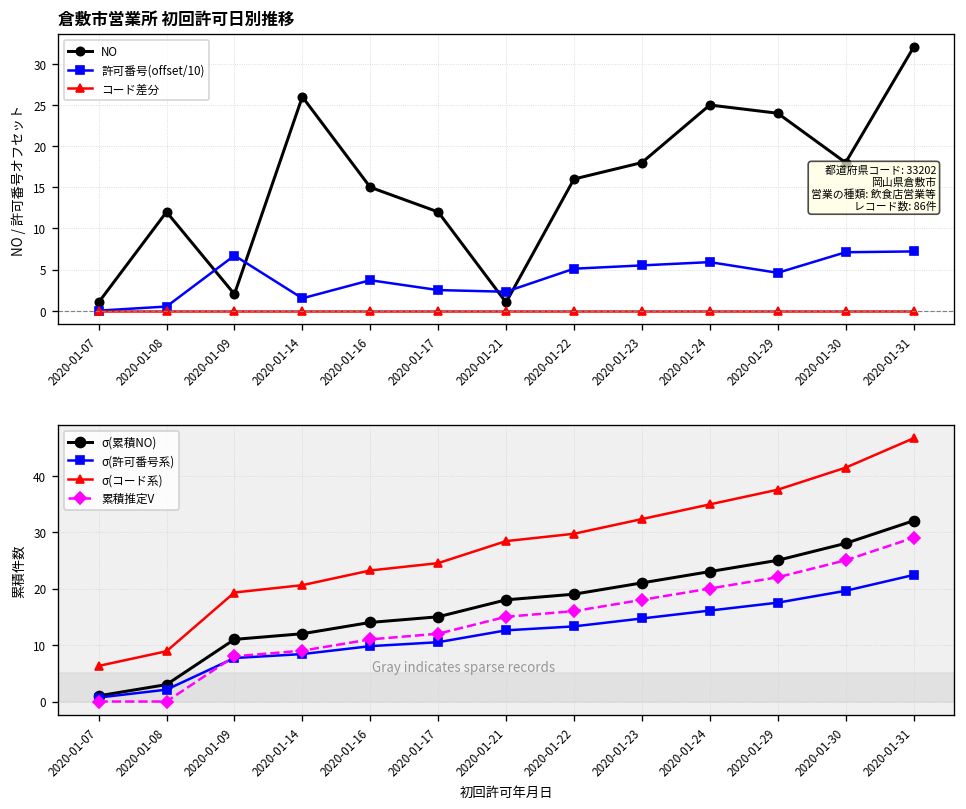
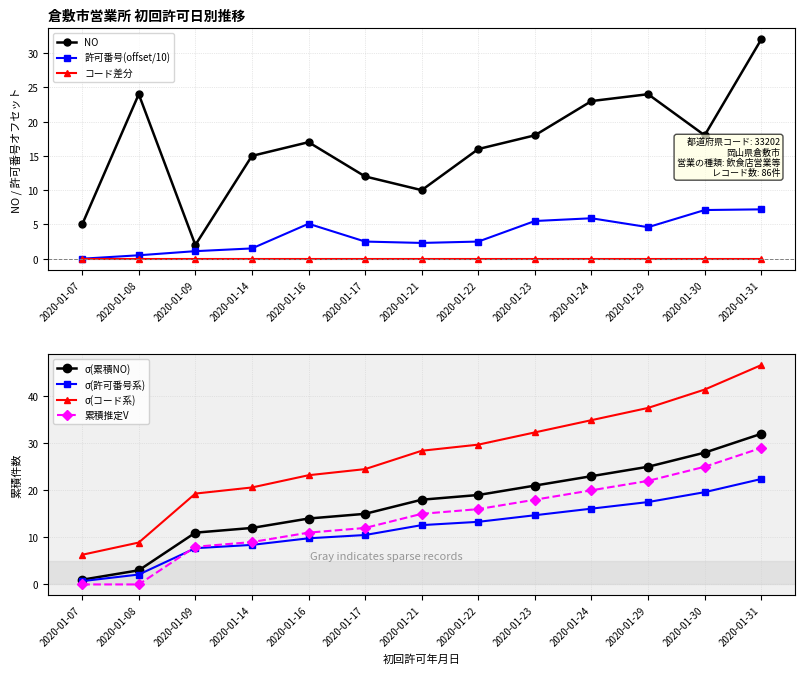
  {
    "倉敷市営業所 初回許可日別推移": {
      "NO": {
-       "2020-01-07": 1,
-       "2020-01-08": 12,
+       "2020-01-07": 5,
+       "2020-01-08": 24,
        "2020-01-09": 2,
-       "2020-01-14": 26,
-       "2020-01-16": 15,
+       "2020-01-14": 15,
+       "2020-01-16": 17,
        "2020-01-17": 12,
-       "2020-01-21": 1,
+       "2020-01-21": 10,
        "2020-01-22": 16,
        "2020-01-23": 18,
-       "2020-01-24": 25,
+       "2020-01-24": 23,
        "2020-01-29": 24,
        "2020-01-31": 32
      },
      "許可番号(offset/10)": {
        "2020-01-08": 1,
-       "2020-01-09": 7,
+       "2020-01-09": 1,
        "2020-01-14": 2,
-       "2020-01-16": 4,
+       "2020-01-16": 5,
        "2020-01-17": 3,
        "2020-01-21": 2,
-       "2020-01-22": 5,
+       "2020-01-22": 3,
        "2020-01-23": 6,
        "2020-01-24": 6,
        "2020-01-29": 5,
        "2020-01-30": 7,
        "2020-01-31": 7
      },
      "コード差分": {
        "2020-01-08": 0,
        "2020-01-09": 0,
        "2020-01-14": 0,
        "2020-01-16": 0,
        "2020-01-17": 0,
        "2020-01-21": 0,
        "2020-01-22": 0,
        "2020-01-23": 0,
        "2020-01-24": 0,
        "2020-01-29": 0,
        "2020-01-30": 0,
        "2020-01-31": 0
      }
    }
  }
